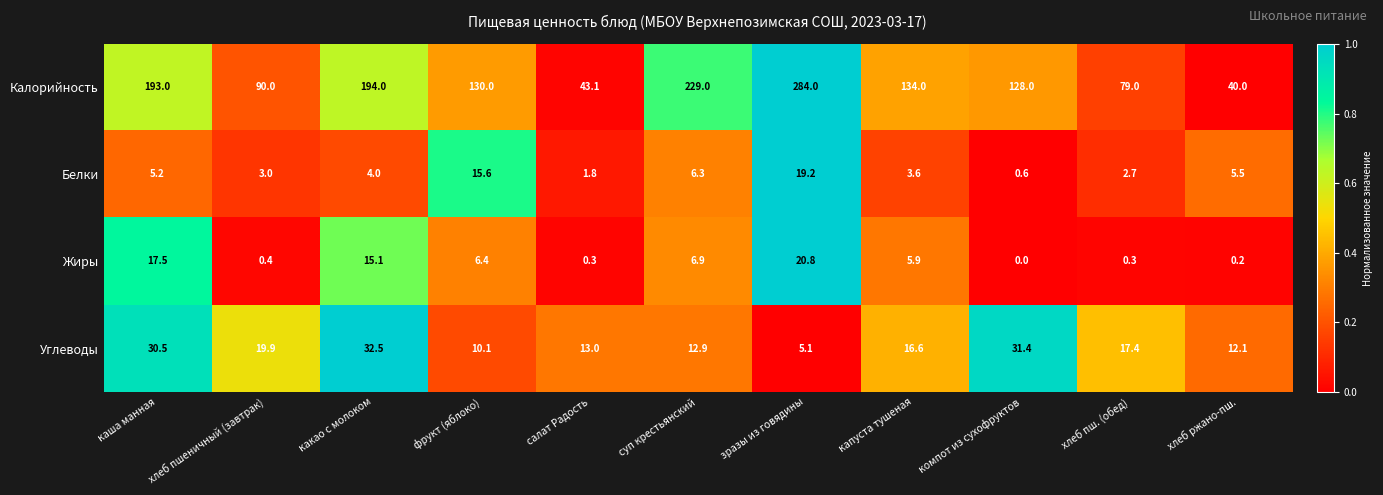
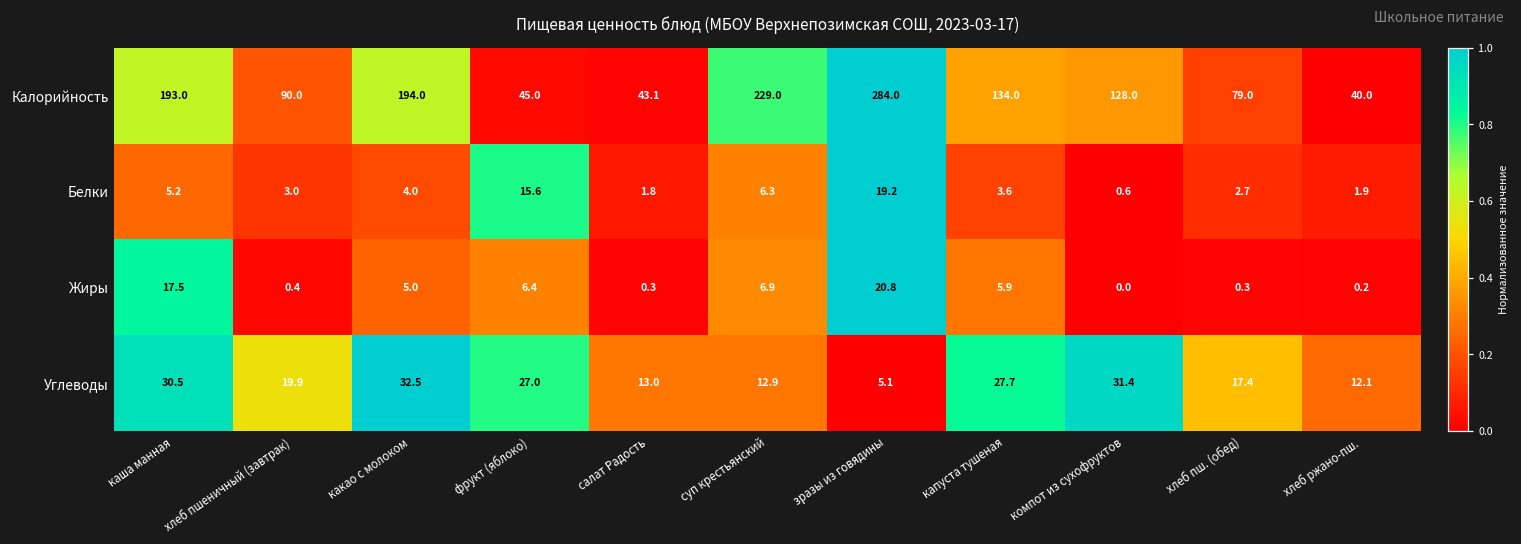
  {
    "Калорийность": {
      "каша манная": 193.0,
      "хлеб пшеничный (завтрак)": 90.0,
      "какао с молоком": 194.0,
-     "фрукт (яблоко)": 130.0,
+     "фрукт (яблоко)": 45.0,
      "салат Радость": 43.1,
      "суп крестьянский": 229.0,
      "зразы из говядины": 284.0,
      "капуста тушеная": 134.0,
      "компот из сухофруктов": 128.0,
      "хлеб пш. (обед)": 79.0,
      "хлеб ржано-пш.": 40.0
    },
    "Белки": {
      "каша манная": 5.2,
      "хлеб пшеничный (завтрак)": 3.0,
      "какао с молоком": 4.0,
      "фрукт (яблоко)": 15.6,
      "салат Радость": 1.8,
      "суп крестьянский": 6.3,
      "зразы из говядины": 19.2,
      "капуста тушеная": 3.6,
      "компот из сухофруктов": 0.6,
      "хлеб пш. (обед)": 2.7,
-     "хлеб ржано-пш.": 5.5
+     "хлеб ржано-пш.": 1.9
    },
    "Жиры": {
      "каша манная": 17.5,
      "хлеб пшеничный (завтрак)": 0.4,
-     "какао с молоком": 15.1,
+     "какао с молоком": 5.0,
      "фрукт (яблоко)": 6.4,
      "салат Радость": 0.3,
      "суп крестьянский": 6.9,
      "зразы из говядины": 20.8,
      "капуста тушеная": 5.9,
      "компот из сухофруктов": 0.0,
      "хлеб пш. (обед)": 0.3,
      "хлеб ржано-пш.": 0.2
    },
    "Углеводы": {
      "каша манная": 30.5,
      "хлеб пшеничный (завтрак)": 19.9,
      "какао с молоком": 32.5,
-     "фрукт (яблоко)": 10.1,
+     "фрукт (яблоко)": 27.0,
      "салат Радость": 13.0,
      "суп крестьянский": 12.9,
      "зразы из говядины": 5.1,
-     "капуста тушеная": 16.6,
+     "капуста тушеная": 27.7,
      "компот из сухофруктов": 31.4,
      "хлеб пш. (обед)": 17.4,
      "хлеб ржано-пш.": 12.1
    }
  }
